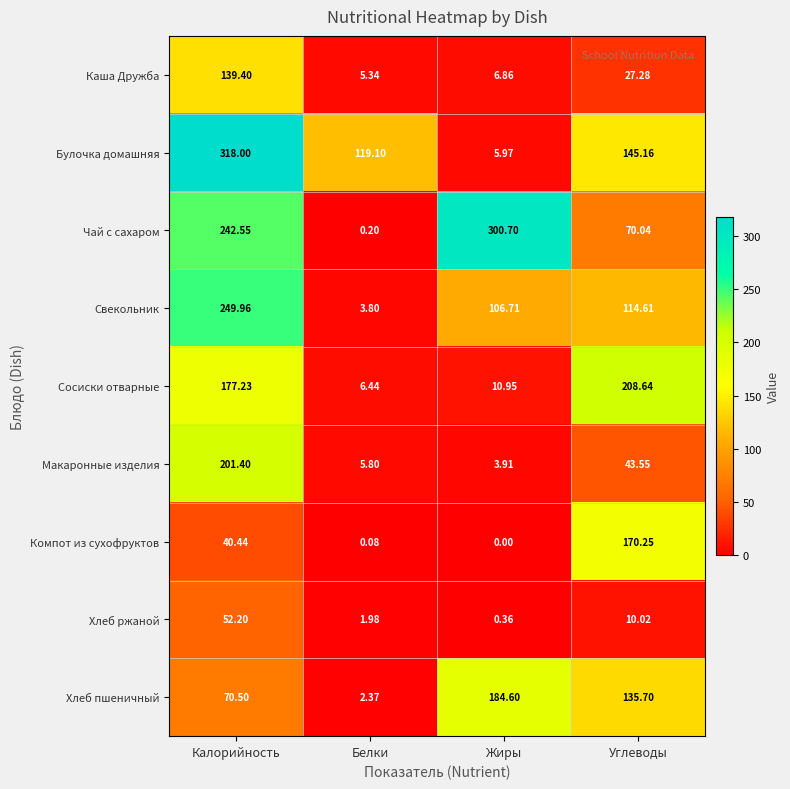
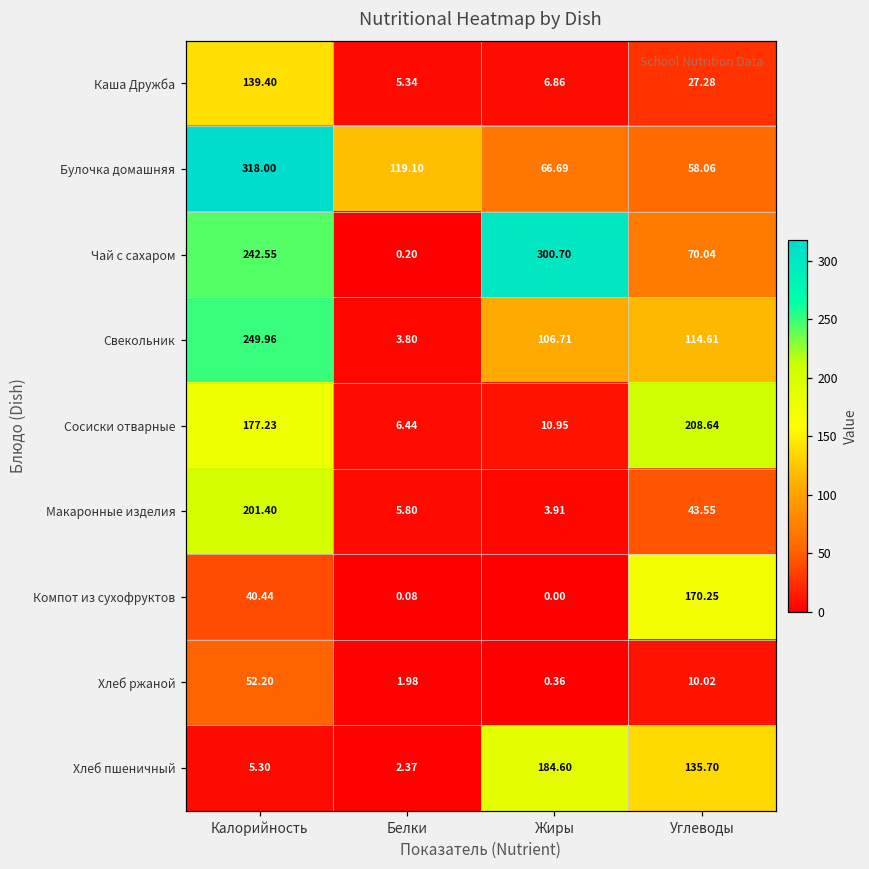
  {
    "Каша Дружба": {
      "Калорийность": 139.40,
      "Белки": 5.34,
      "Жиры": 6.86
    },
    "Булочка домашняя": {
      "Калорийность": 318.00,
      "Белки": 119.10,
-     "Жиры": 5.97,
-     "Углеводы": 145.16
+     "Жиры": 66.69,
+     "Углеводы": 58.06
    },
    "Чай с сахаром": {
      "Калорийность": 242.55,
      "Белки": 0.20,
      "Жиры": 300.70,
      "Углеводы": 70.04
    },
    "Свекольник": {
      "Калорийность": 249.96,
      "Белки": 3.80,
      "Жиры": 106.71,
      "Углеводы": 114.61
    },
    "Сосиски отварные": {
      "Калорийность": 177.23,
      "Белки": 6.44,
      "Жиры": 10.95,
      "Углеводы": 208.64
    },
    "Макаронные изделия": {
      "Калорийность": 201.40,
      "Белки": 5.80,
      "Жиры": 3.91,
      "Углеводы": 43.55
    },
    "Компот из сухофруктов": {
      "Калорийность": 40.44,
      "Белки": 0.08,
      "Жиры": 0.00,
      "Углеводы": 170.25
    },
    "Хлеб ржаной": {
      "Калорийность": 52.20,
      "Белки": 1.98,
      "Жиры": 0.36,
      "Углеводы": 10.02
    },
    "Хлеб пшеничный": {
-     "Калорийность": 70.50,
+     "Калорийность": 5.30,
      "Белки": 2.37,
      "Жиры": 184.60,
      "Углеводы": 135.70
    }
  }
